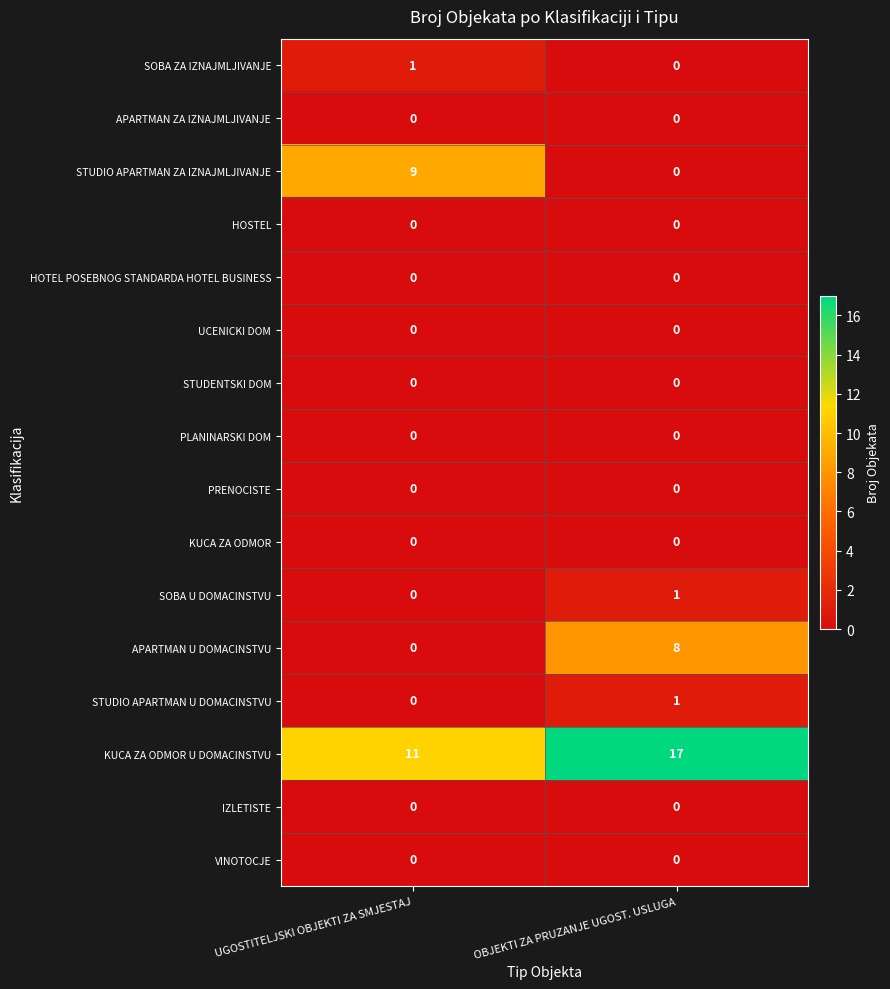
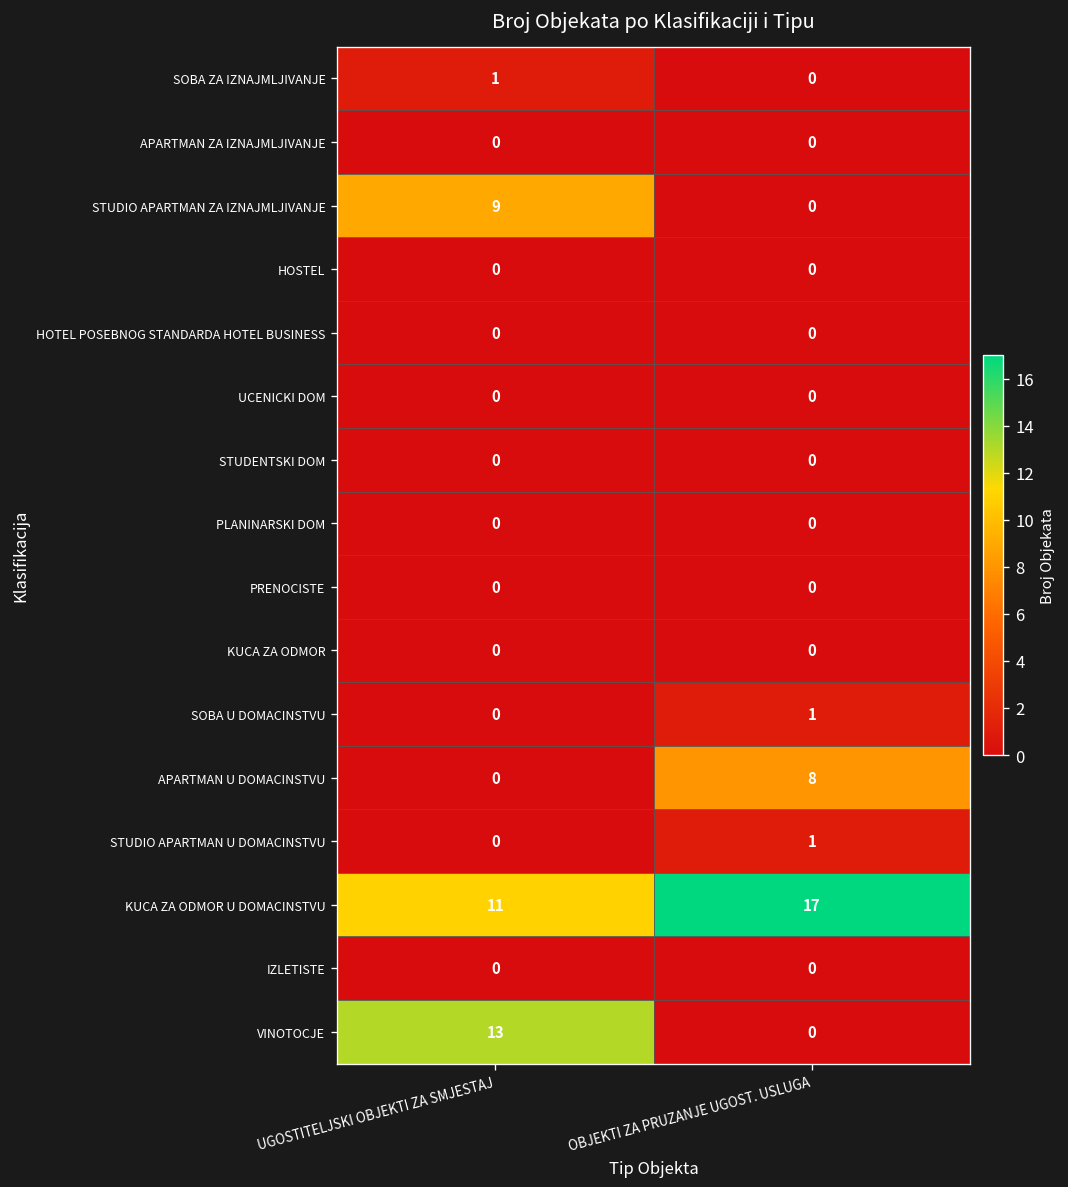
  {
    "SOBA ZA IZNAJMLJIVANJE": {
      "UGOSTITELJSKI OBJEKTI ZA SMJESTAJ": 1,
      "OBJEKTI ZA PRUZANJE UGOST. USLUGA": 0
    },
    "APARTMAN ZA IZNAJMLJIVANJE": {
      "UGOSTITELJSKI OBJEKTI ZA SMJESTAJ": 0,
      "OBJEKTI ZA PRUZANJE UGOST. USLUGA": 0
    },
    "STUDIO APARTMAN ZA IZNAJMLJIVANJE": {
      "UGOSTITELJSKI OBJEKTI ZA SMJESTAJ": 9,
      "OBJEKTI ZA PRUZANJE UGOST. USLUGA": 0
    },
    "HOSTEL": {
      "UGOSTITELJSKI OBJEKTI ZA SMJESTAJ": 0,
      "OBJEKTI ZA PRUZANJE UGOST. USLUGA": 0
    },
    "HOTEL POSEBNOG STANDARDA HOTEL BUSINESS": {
      "UGOSTITELJSKI OBJEKTI ZA SMJESTAJ": 0,
      "OBJEKTI ZA PRUZANJE UGOST. USLUGA": 0
    },
    "UCENICKI DOM": {
      "UGOSTITELJSKI OBJEKTI ZA SMJESTAJ": 0,
      "OBJEKTI ZA PRUZANJE UGOST. USLUGA": 0
    },
    "STUDENTSKI DOM": {
      "UGOSTITELJSKI OBJEKTI ZA SMJESTAJ": 0,
      "OBJEKTI ZA PRUZANJE UGOST. USLUGA": 0
    },
    "PLANINARSKI DOM": {
      "UGOSTITELJSKI OBJEKTI ZA SMJESTAJ": 0,
      "OBJEKTI ZA PRUZANJE UGOST. USLUGA": 0
    },
    "PRENOCISTE": {
      "UGOSTITELJSKI OBJEKTI ZA SMJESTAJ": 0,
      "OBJEKTI ZA PRUZANJE UGOST. USLUGA": 0
    },
    "KUCA ZA ODMOR": {
      "UGOSTITELJSKI OBJEKTI ZA SMJESTAJ": 0,
      "OBJEKTI ZA PRUZANJE UGOST. USLUGA": 0
    },
    "SOBA U DOMACINSTVU": {
      "UGOSTITELJSKI OBJEKTI ZA SMJESTAJ": 0,
      "OBJEKTI ZA PRUZANJE UGOST. USLUGA": 1
    },
    "APARTMAN U DOMACINSTVU": {
      "UGOSTITELJSKI OBJEKTI ZA SMJESTAJ": 0,
      "OBJEKTI ZA PRUZANJE UGOST. USLUGA": 8
    },
    "STUDIO APARTMAN U DOMACINSTVU": {
      "UGOSTITELJSKI OBJEKTI ZA SMJESTAJ": 0,
      "OBJEKTI ZA PRUZANJE UGOST. USLUGA": 1
    },
    "KUCA ZA ODMOR U DOMACINSTVU": {
      "UGOSTITELJSKI OBJEKTI ZA SMJESTAJ": 11,
      "OBJEKTI ZA PRUZANJE UGOST. USLUGA": 17
    },
    "IZLETISTE": {
      "UGOSTITELJSKI OBJEKTI ZA SMJESTAJ": 0,
      "OBJEKTI ZA PRUZANJE UGOST. USLUGA": 0
    },
    "VINOTOCJE": {
-     "UGOSTITELJSKI OBJEKTI ZA SMJESTAJ": 0,
+     "UGOSTITELJSKI OBJEKTI ZA SMJESTAJ": 13,
      "OBJEKTI ZA PRUZANJE UGOST. USLUGA": 0
    }
  }
